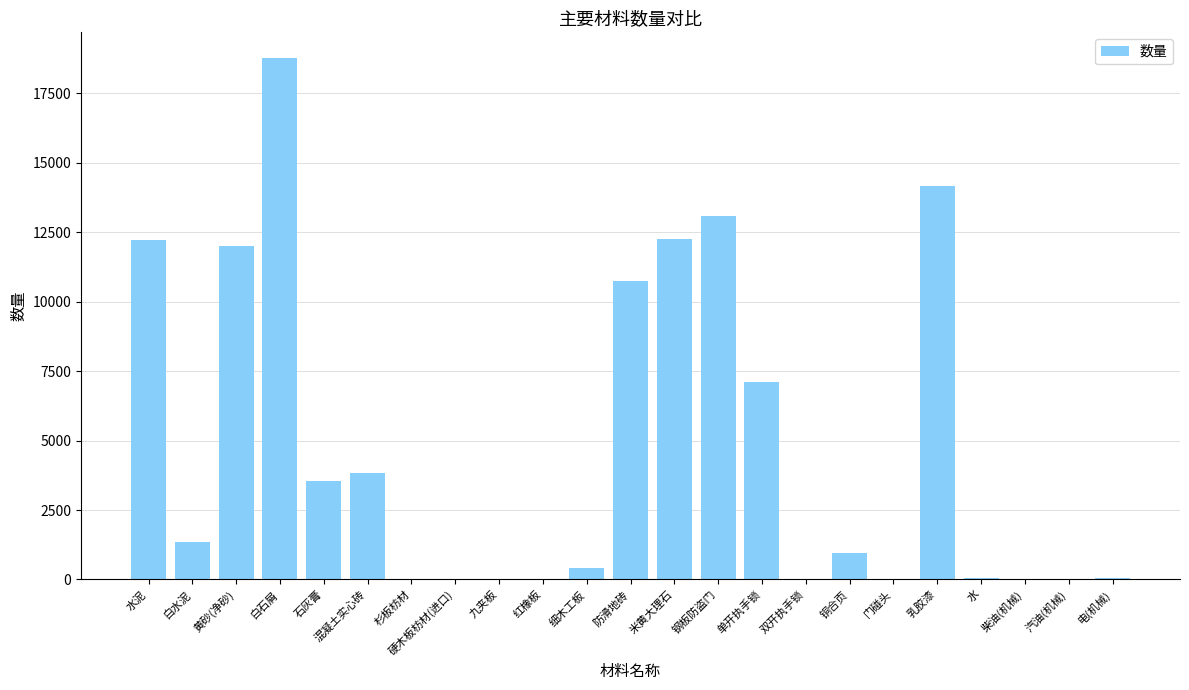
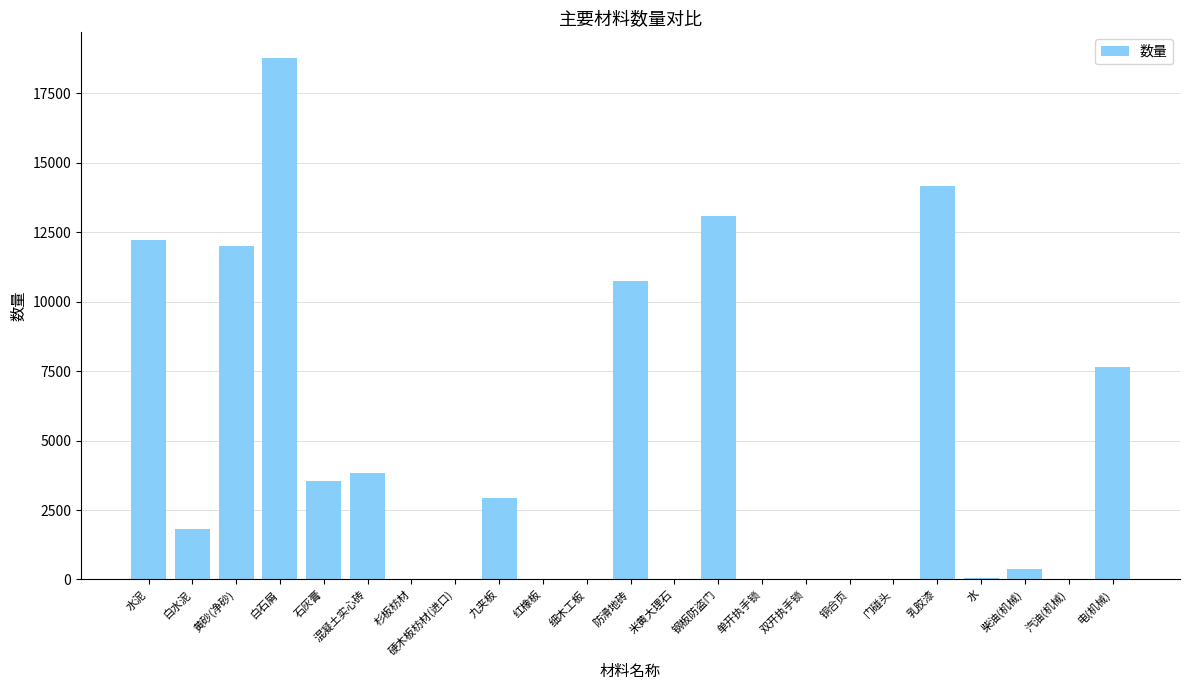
  {
    "水泥": 12200,
-   "白水泥": 1400,
+   "白水泥": 1800,
    "黄砂(净砂)": 12000,
    "白石屑": 18700,
    "石灰膏": 3500,
    "混凝土实心砖": 3800,
-   "九夹板": 0,
-   "细木工板": 400,
+   "九夹板": 2900,
+   "细木工板": 0,
    "防滑地砖": 10700,
-   "米黄大理石": 12300,
+   "米黄大理石": 0,
    "钢板防盗门": 13100,
-   "单开执手锁": 7100,
-   "铜合页": 1000,
+   "单开执手锁": 0,
+   "铜合页": 0,
    "乳胶漆": 14200,
-   "柴油(机械)": 0,
-   "电(机械)": 0
+   "柴油(机械)": 400,
+   "电(机械)": 7600
  }
